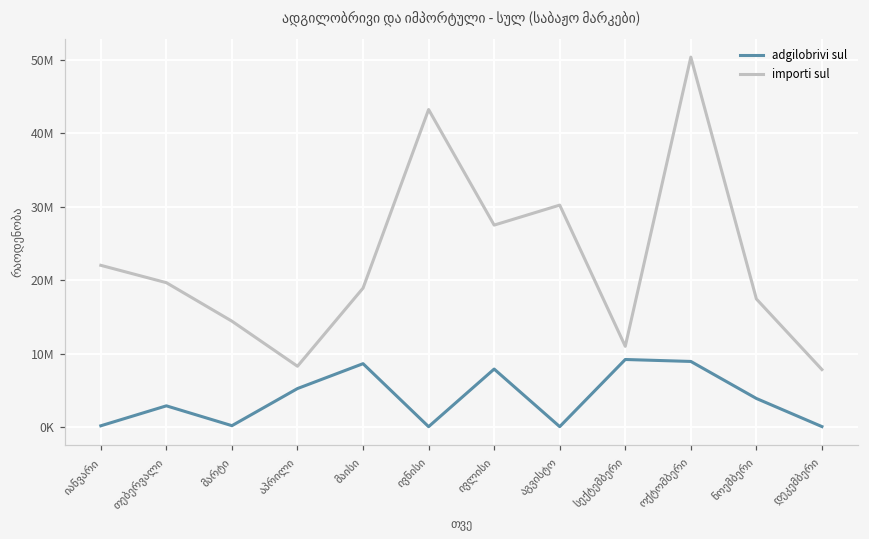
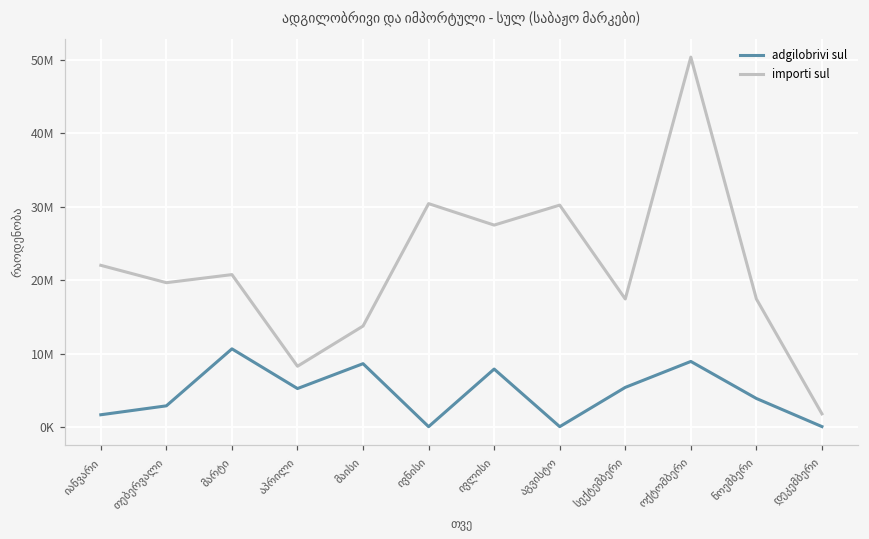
  {
    "adgilobrivi sul": {
-     "იანვარი": 0,
+     "იანვარი": 2000000,
      "თებერვალი": 3000000,
-     "მარტი": 0,
+     "მარტი": 11000000,
      "აპრილი": 5000000,
      "მაისი": 9000000,
      "ივნისი": 0,
      "ივლისი": 8000000,
      "აგვისტო": 0,
-     "სექტემბერი": 9000000,
+     "სექტემბერი": 5000000,
      "ოქტომბერი": 9000000,
      "ნოემბერი": 4000000,
      "დეკემბერი": 0
    },
    "importi sul": {
      "იანვარი": 22000000,
      "თებერვალი": 20000000,
-     "მარტი": 14000000,
+     "მარტი": 21000000,
      "აპრილი": 8000000,
-     "მაისი": 19000000,
-     "ივნისი": 43000000,
+     "მაისი": 14000000,
+     "ივნისი": 30000000,
      "ივლისი": 28000000,
      "აგვისტო": 30000000,
-     "სექტემბერი": 11000000,
+     "სექტემბერი": 17000000,
      "ოქტომბერი": 50000000,
      "ნოემბერი": 17000000,
-     "დეკემბერი": 8000000
+     "დეკემბერი": 2000000
    }
  }
